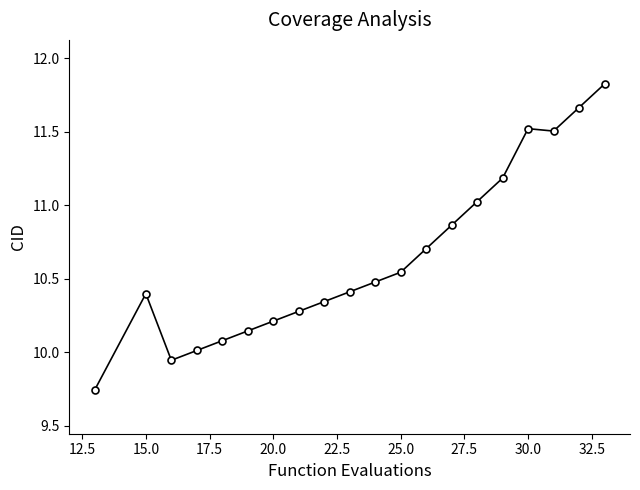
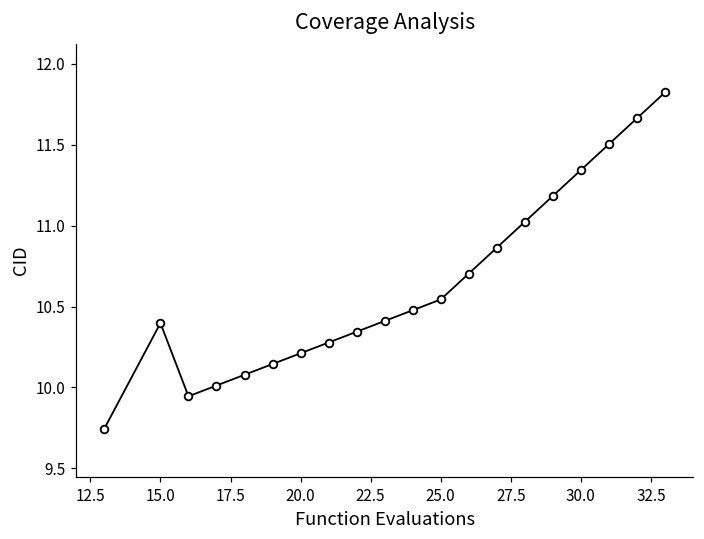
  {
    "15.0": 10.40,
    "20.0": 10.21,
    "25.0": 10.54,
-   "30.0": 11.52
+   "30.0": 11.34
  }
